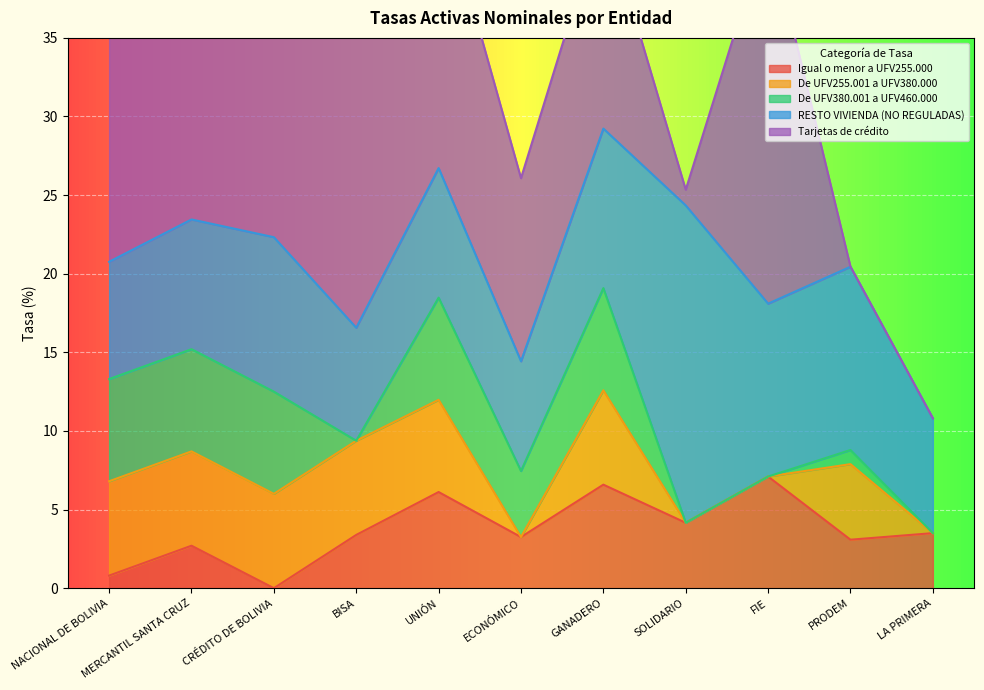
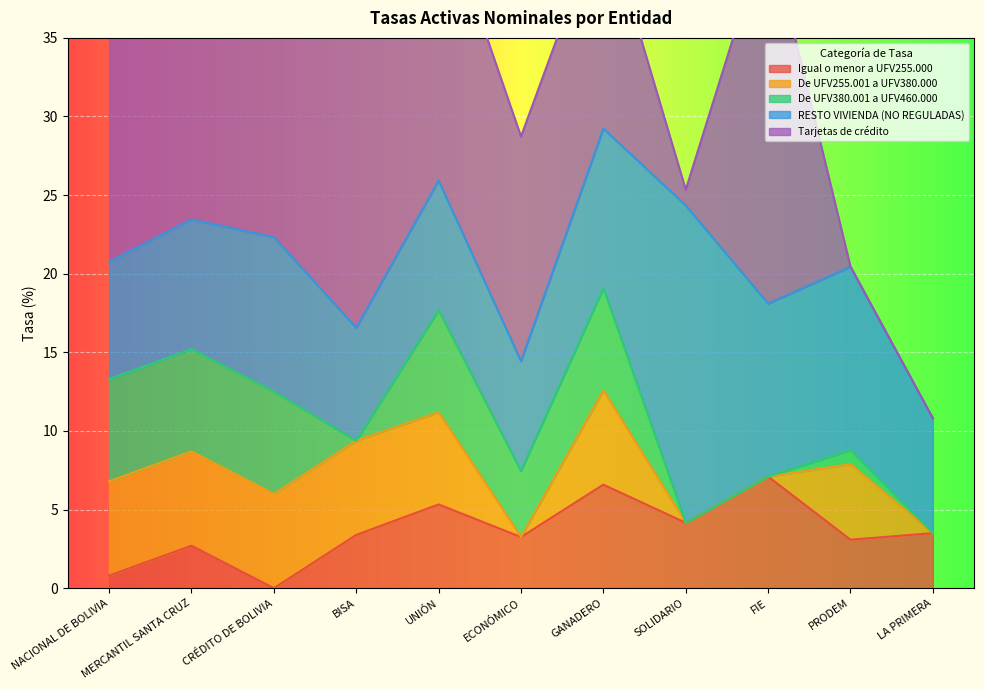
  {
    "Igual o menor a UFV255.000": {
      "NACIONAL DE BOLIVIA": 0.8,
      "MERCANTIL SANTA CRUZ": 2.7,
      "CRÉDITO DE BOLIVIA": 0.0,
      "BISA": 3.4,
-     "UNIÓN": 6.1,
+     "UNIÓN": 5.3,
      "GANADERO": 6.6,
      "PRODEM": 3.1
    },
    "De UFV255.001 a UFV380.000": {
      "NACIONAL DE BOLIVIA": 6.0,
      "MERCANTIL SANTA CRUZ": 6.0,
      "CRÉDITO DE BOLIVIA": 6.0,
      "UNIÓN": 5.9,
      "GANADERO": 6.0,
      "PRODEM": 4.8
    },
    "De UFV380.001 a UFV460.000": {
      "NACIONAL DE BOLIVIA": 6.5,
      "MERCANTIL SANTA CRUZ": 6.5,
      "CRÉDITO DE BOLIVIA": 6.5,
      "UNIÓN": 6.5,
      "ECONÓMICO": 4.2,
      "GANADERO": 6.5,
      "PRODEM": 0.9
    },
    "RESTO VIVIENDA (NO REGULADAS)": {
      "NACIONAL DE BOLIVIA": 7.5,
      "MERCANTIL SANTA CRUZ": 8.3,
      "CRÉDITO DE BOLIVIA": 9.8,
      "BISA": 7.2,
      "UNIÓN": 8.2,
      "ECONÓMICO": 7.0,
      "GANADERO": 10.1,
      "SOLIDARIO": 20.2,
      "FIE": 11.0
    },
    "Tarjetas de crédito": {
-     "ECONÓMICO": 11.6,
+     "ECONÓMICO": 14.3,
      "SOLIDARIO": 1.0
    }
  }
